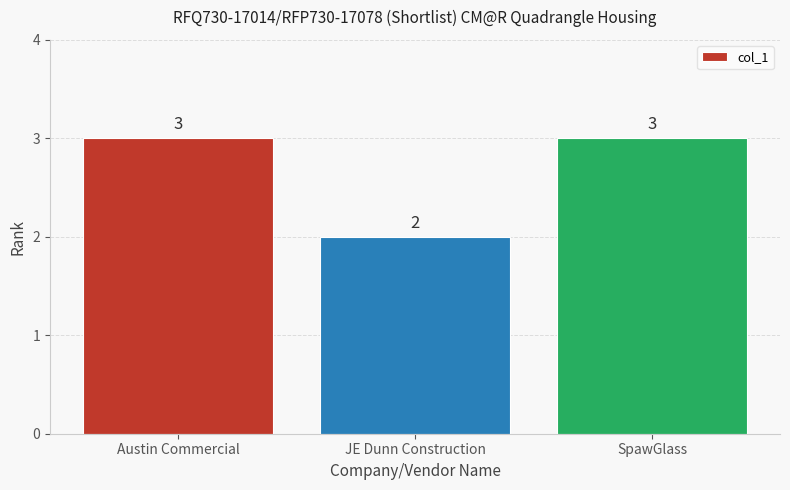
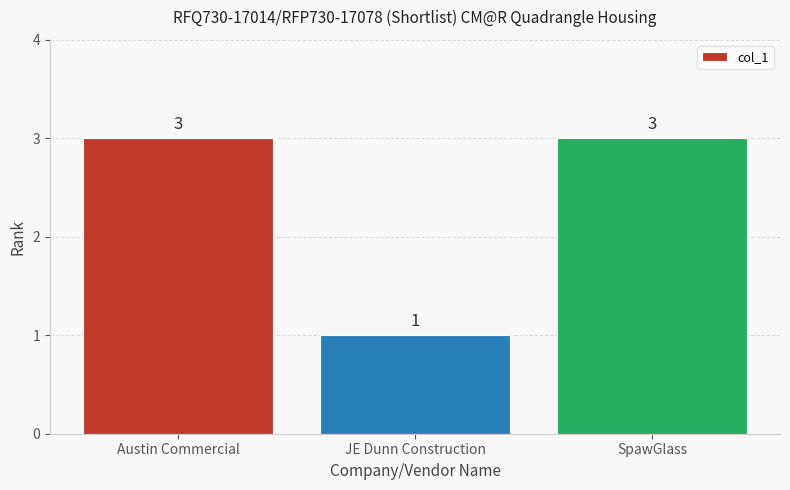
  {
    "Austin Commercial": 3,
-   "JE Dunn Construction": 2,
+   "JE Dunn Construction": 1,
    "SpawGlass": 3
  }
